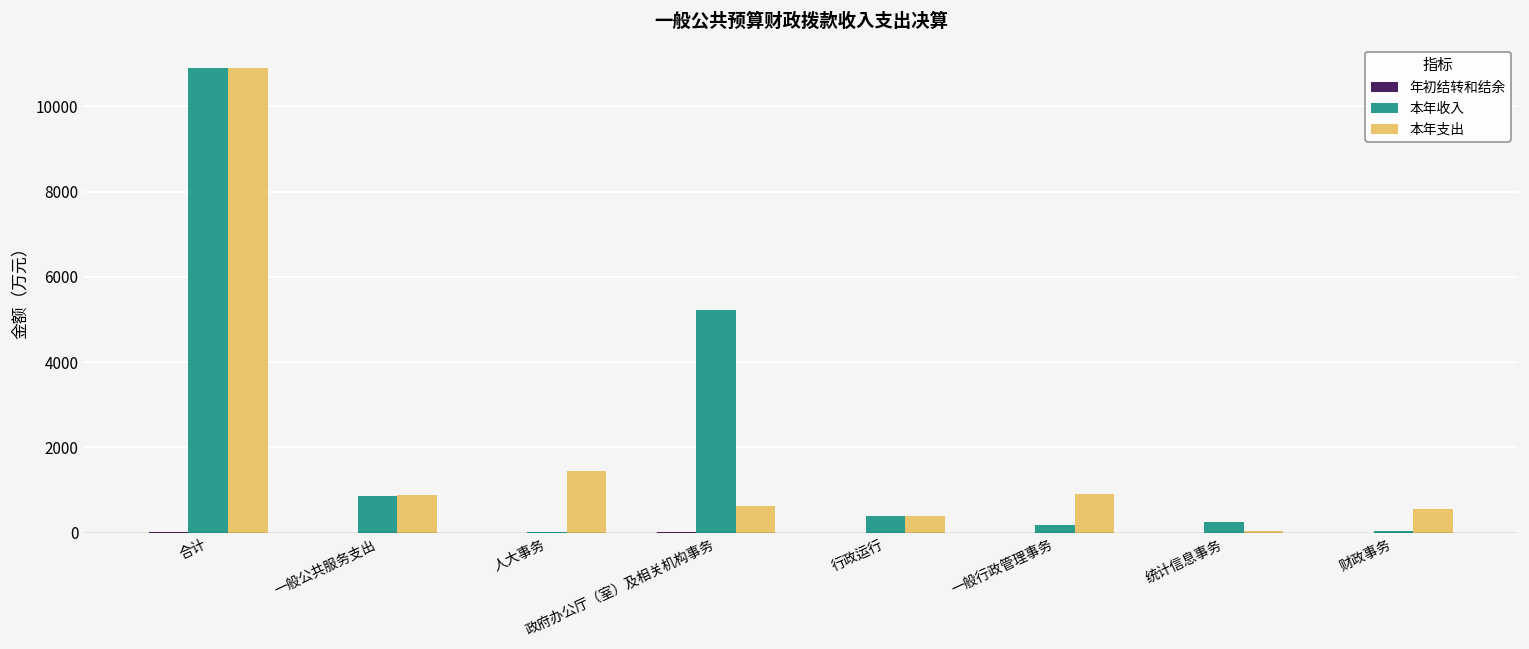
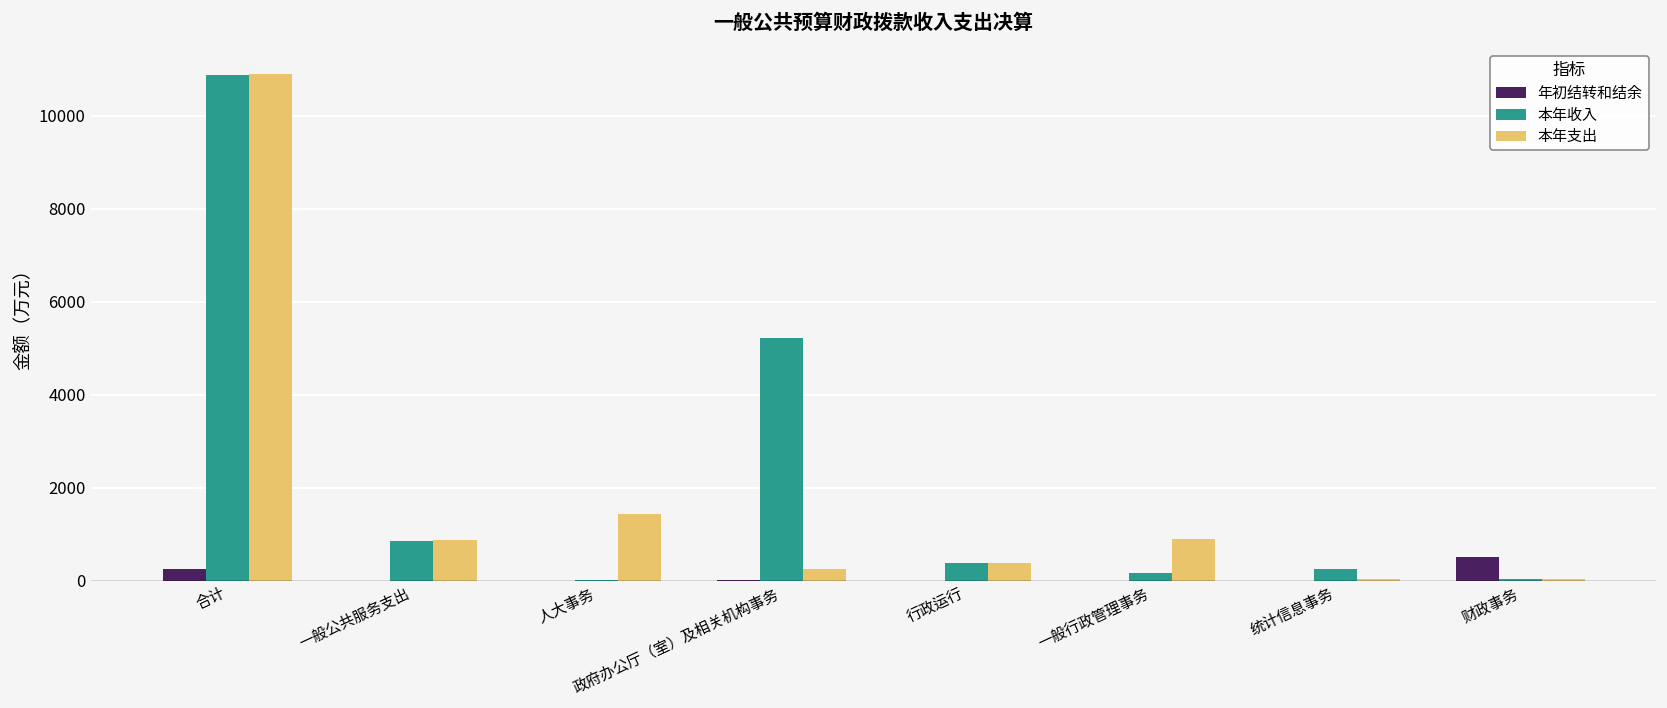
  {
    "年初结转和结余": {
-     "合计": 0,
+     "合计": 300,
      "一般公共服务支出": 0,
      "人大事务": 0,
      "行政运行": 0,
      "一般行政管理事务": 0,
      "统计信息事务": 0,
-     "财政事务": 0
+     "财政事务": 500
    },
    "本年收入": {
      "合计": 10900,
      "一般公共服务支出": 900,
      "政府办公厅（室）及相关机构事务": 5200,
      "行政运行": 400,
      "一般行政管理事务": 200,
      "统计信息事务": 300
    },
    "本年支出": {
      "合计": 10900,
      "一般公共服务支出": 900,
      "人大事务": 1400,
-     "政府办公厅（室）及相关机构事务": 600,
+     "政府办公厅（室）及相关机构事务": 300,
      "行政运行": 400,
      "一般行政管理事务": 900,
-     "财政事务": 500
+     "财政事务": 0
    }
  }
